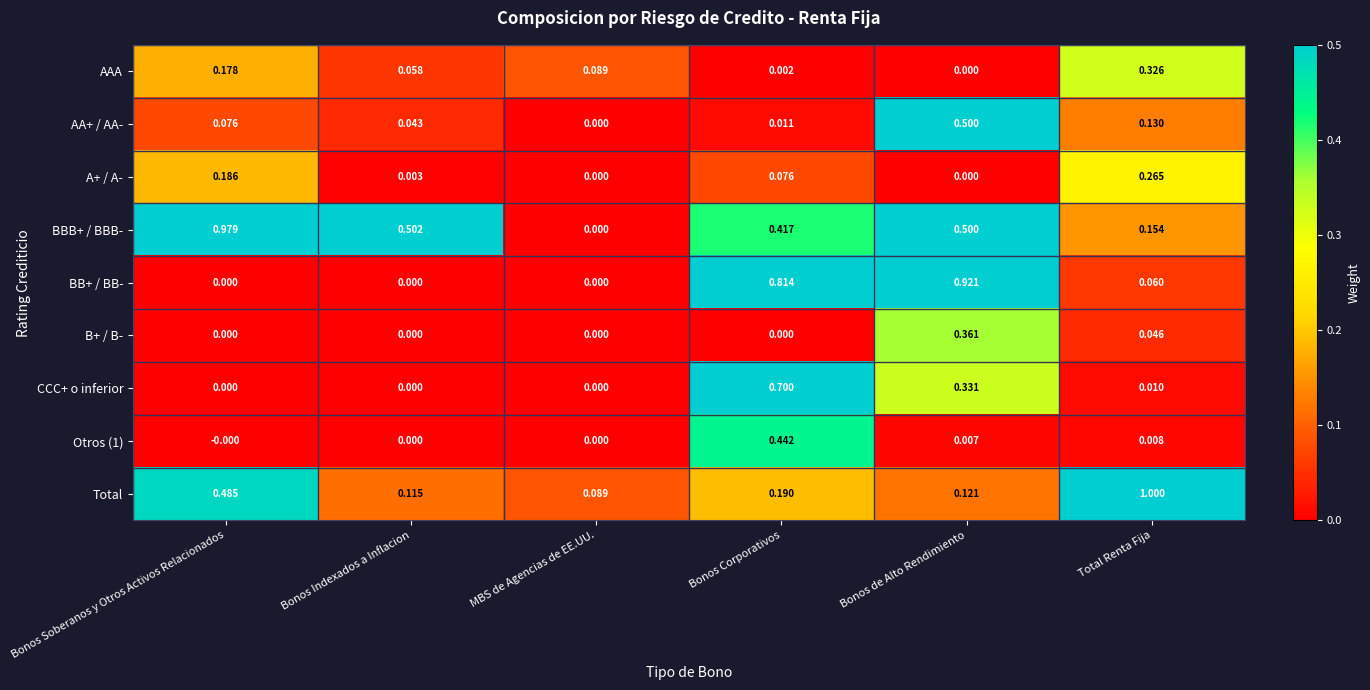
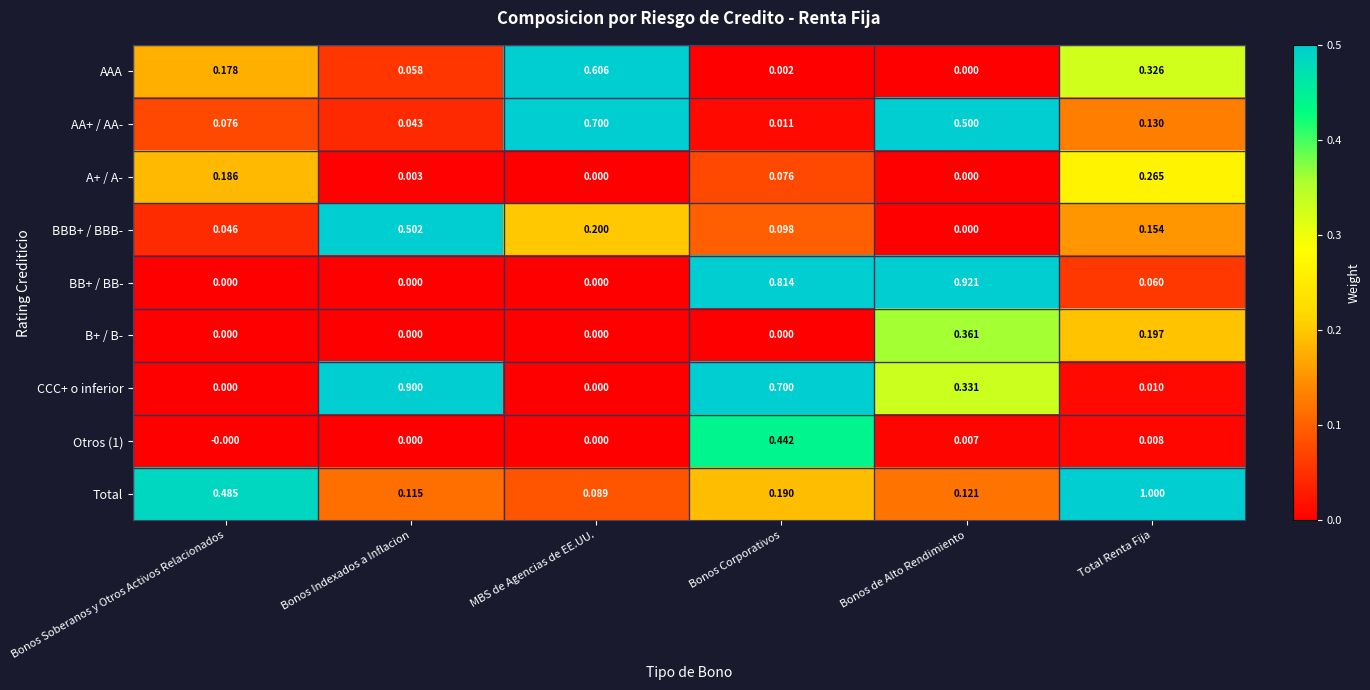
  {
    "AAA": {
      "Bonos Soberanos y Otros Activos Relacionados": 0.178,
      "Bonos Indexados a Inflacion": 0.058,
-     "MBS de Agencias de EE.UU.": 0.089,
+     "MBS de Agencias de EE.UU.": 0.606,
      "Bonos Corporativos": 0.002,
      "Bonos de Alto Rendimiento": 0.000,
      "Total Renta Fija": 0.326
    },
    "AA+ / AA-": {
      "Bonos Soberanos y Otros Activos Relacionados": 0.076,
      "Bonos Indexados a Inflacion": 0.043,
-     "MBS de Agencias de EE.UU.": 0.000,
+     "MBS de Agencias de EE.UU.": 0.700,
      "Bonos Corporativos": 0.011,
      "Bonos de Alto Rendimiento": 0.500,
      "Total Renta Fija": 0.130
    },
    "A+ / A-": {
      "Bonos Soberanos y Otros Activos Relacionados": 0.186,
      "Bonos Indexados a Inflacion": 0.003,
      "MBS de Agencias de EE.UU.": 0.000,
      "Bonos Corporativos": 0.076,
      "Bonos de Alto Rendimiento": 0.000,
      "Total Renta Fija": 0.265
    },
    "BBB+ / BBB-": {
-     "Bonos Soberanos y Otros Activos Relacionados": 0.979,
+     "Bonos Soberanos y Otros Activos Relacionados": 0.046,
      "Bonos Indexados a Inflacion": 0.502,
-     "MBS de Agencias de EE.UU.": 0.000,
-     "Bonos Corporativos": 0.417,
-     "Bonos de Alto Rendimiento": 0.500,
+     "MBS de Agencias de EE.UU.": 0.200,
+     "Bonos Corporativos": 0.098,
+     "Bonos de Alto Rendimiento": 0.000,
      "Total Renta Fija": 0.154
    },
    "BB+ / BB-": {
      "Bonos Soberanos y Otros Activos Relacionados": 0.000,
      "Bonos Indexados a Inflacion": 0.000,
      "MBS de Agencias de EE.UU.": 0.000,
      "Bonos Corporativos": 0.814,
      "Bonos de Alto Rendimiento": 0.921,
      "Total Renta Fija": 0.060
    },
    "B+ / B-": {
      "Bonos Soberanos y Otros Activos Relacionados": 0.000,
      "Bonos Indexados a Inflacion": 0.000,
      "MBS de Agencias de EE.UU.": 0.000,
      "Bonos Corporativos": 0.000,
      "Bonos de Alto Rendimiento": 0.361,
-     "Total Renta Fija": 0.046
+     "Total Renta Fija": 0.197
    },
    "CCC+ o inferior": {
      "Bonos Soberanos y Otros Activos Relacionados": 0.000,
-     "Bonos Indexados a Inflacion": 0.000,
+     "Bonos Indexados a Inflacion": 0.900,
      "MBS de Agencias de EE.UU.": 0.000,
      "Bonos Corporativos": 0.700,
      "Bonos de Alto Rendimiento": 0.331,
      "Total Renta Fija": 0.010
    },
    "Otros (1)": {
      "Bonos Soberanos y Otros Activos Relacionados": -0.000,
      "Bonos Indexados a Inflacion": 0.000,
      "MBS de Agencias de EE.UU.": 0.000,
      "Bonos Corporativos": 0.442,
      "Bonos de Alto Rendimiento": 0.007,
      "Total Renta Fija": 0.008
    },
    "Total": {
      "Bonos Soberanos y Otros Activos Relacionados": 0.485,
      "Bonos Indexados a Inflacion": 0.115,
      "MBS de Agencias de EE.UU.": 0.089,
      "Bonos Corporativos": 0.190,
      "Bonos de Alto Rendimiento": 0.121,
      "Total Renta Fija": 1.000
    }
  }
